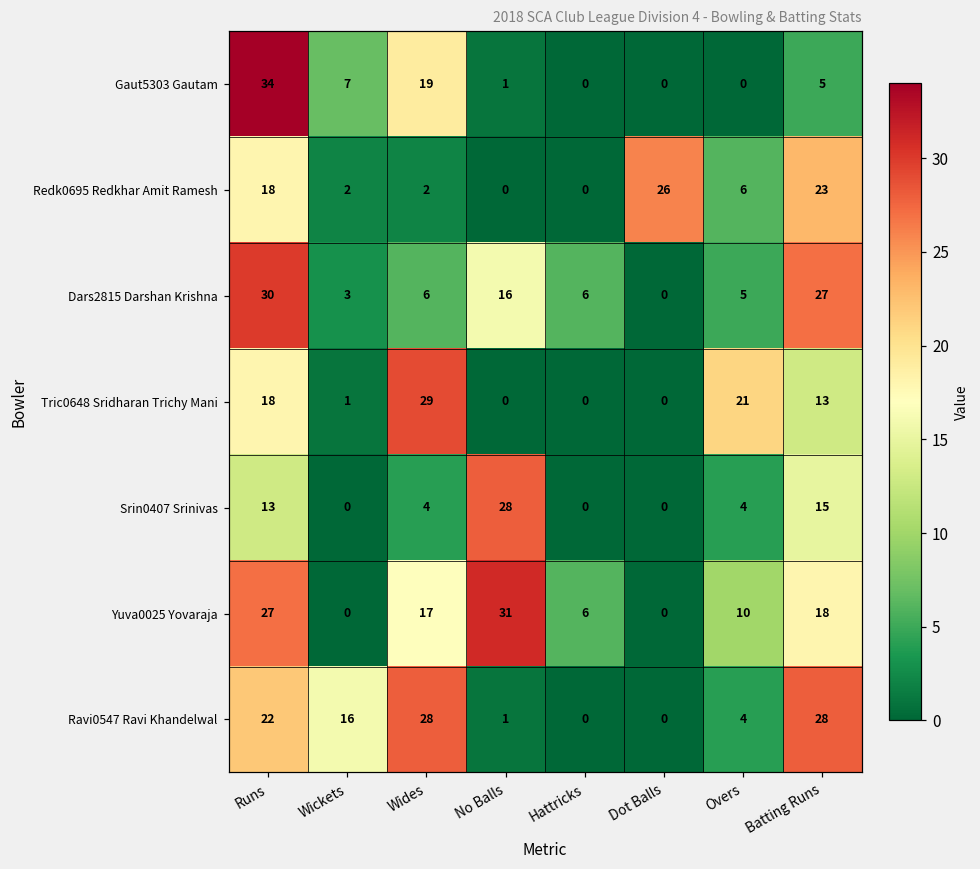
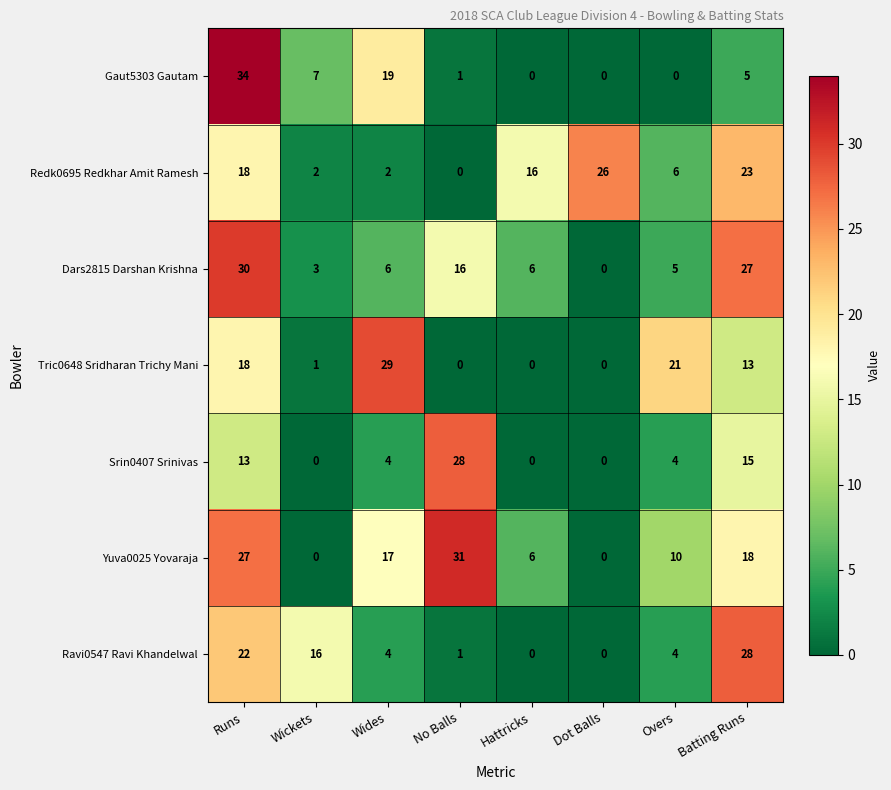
  {
    "Gaut5303 Gautam": {
      "Runs": 34,
      "Wickets": 7,
      "Wides": 19,
      "No Balls": 1,
      "Hattricks": 0,
      "Dot Balls": 0,
      "Overs": 0,
      "Batting Runs": 5
    },
    "Redk0695 Redkhar Amit Ramesh": {
      "Runs": 18,
      "Wickets": 2,
      "Wides": 2,
      "No Balls": 0,
-     "Hattricks": 0,
+     "Hattricks": 16,
      "Dot Balls": 26,
      "Overs": 6,
      "Batting Runs": 23
    },
    "Dars2815 Darshan Krishna": {
      "Runs": 30,
      "Wickets": 3,
      "Wides": 6,
      "No Balls": 16,
      "Hattricks": 6,
      "Dot Balls": 0,
      "Overs": 5,
      "Batting Runs": 27
    },
    "Tric0648 Sridharan Trichy Mani": {
      "Runs": 18,
      "Wickets": 1,
      "Wides": 29,
      "No Balls": 0,
      "Hattricks": 0,
      "Dot Balls": 0,
      "Overs": 21,
      "Batting Runs": 13
    },
    "Srin0407 Srinivas": {
      "Runs": 13,
      "Wickets": 0,
      "Wides": 4,
      "No Balls": 28,
      "Hattricks": 0,
      "Dot Balls": 0,
      "Overs": 4,
      "Batting Runs": 15
    },
    "Yuva0025 Yovaraja": {
      "Runs": 27,
      "Wickets": 0,
      "Wides": 17,
      "No Balls": 31,
      "Hattricks": 6,
      "Dot Balls": 0,
      "Overs": 10,
      "Batting Runs": 18
    },
    "Ravi0547 Ravi Khandelwal": {
      "Runs": 22,
      "Wickets": 16,
-     "Wides": 28,
+     "Wides": 4,
      "No Balls": 1,
      "Hattricks": 0,
      "Dot Balls": 0,
      "Overs": 4,
      "Batting Runs": 28
    }
  }
